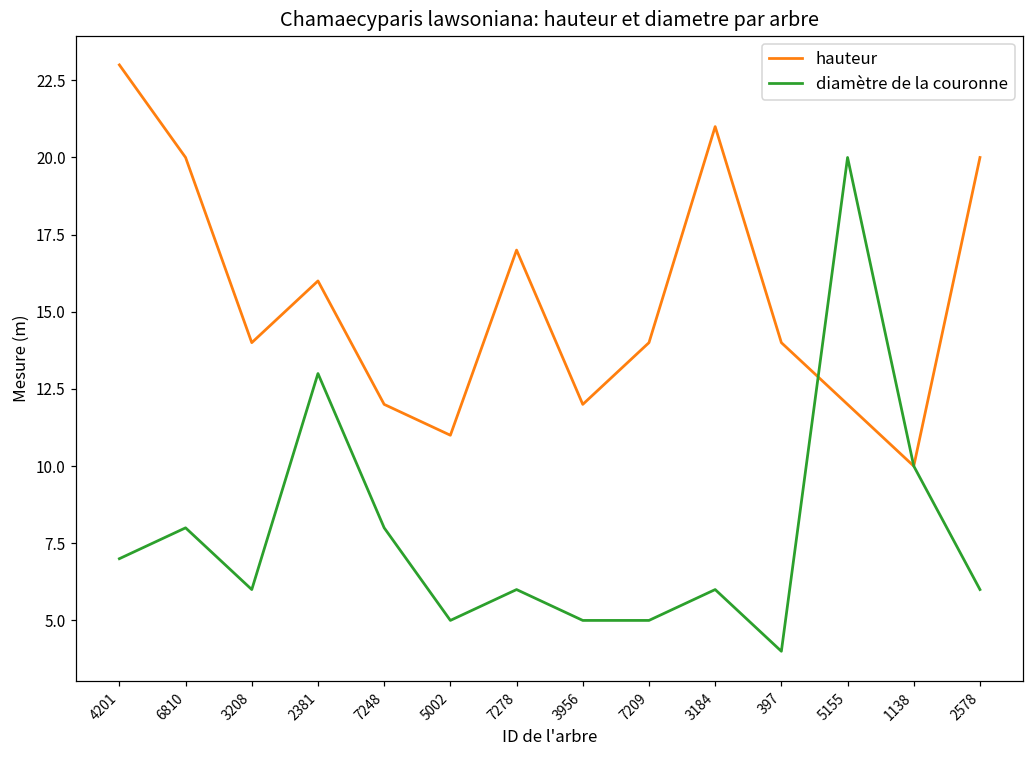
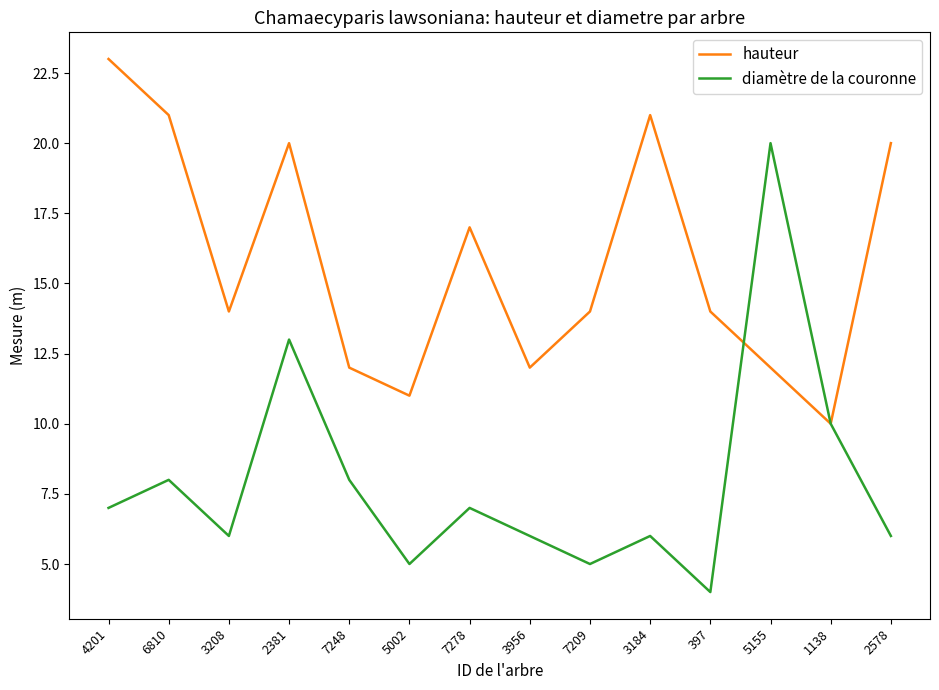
  {
    "hauteur": {
      "4201": 23,
-     "6810": 20,
+     "6810": 21,
      "3208": 14,
-     "2381": 16,
+     "2381": 20,
      "7248": 12,
      "5002": 11,
      "7278": 17,
      "3956": 12,
      "7209": 14,
      "3184": 21,
      "397": 14,
      "5155": 12,
      "2578": 20
    },
    "diamètre de la couronne": {
      "4201": 7,
      "6810": 8,
      "3208": 6,
      "2381": 13,
      "7248": 8,
      "5002": 5,
-     "7278": 6,
-     "3956": 5,
+     "7278": 7,
+     "3956": 6,
      "7209": 5,
      "3184": 6,
      "397": 4,
      "5155": 20,
      "2578": 6
    }
  }
